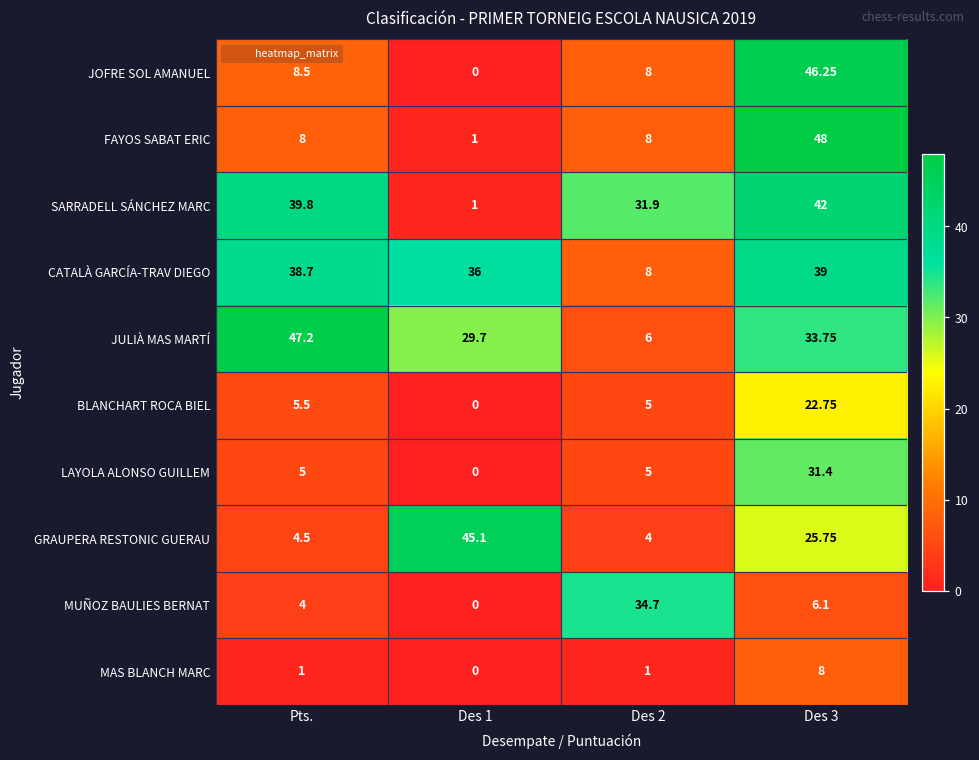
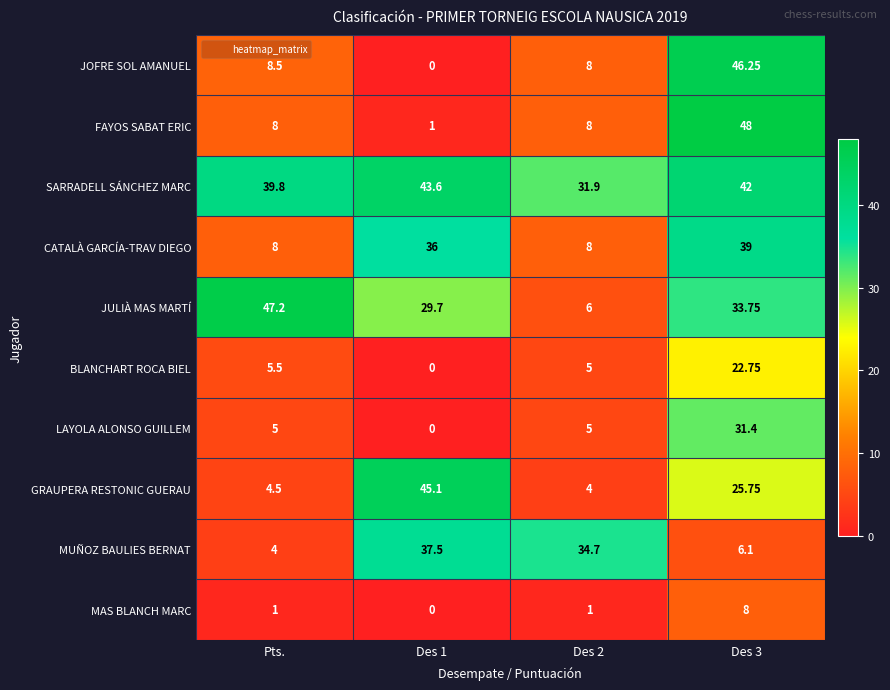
  {
    "JOFRE SOL AMANUEL": {
      "Pts.": 8.5,
      "Des 1": 0,
      "Des 2": 8,
      "Des 3": 46.25
    },
    "FAYOS SABAT ERIC": {
      "Pts.": 8,
      "Des 1": 1,
      "Des 2": 8,
      "Des 3": 48
    },
    "SARRADELL SÁNCHEZ MARC": {
      "Pts.": 39.8,
-     "Des 1": 1,
+     "Des 1": 43.6,
      "Des 2": 31.9,
      "Des 3": 42
    },
    "CATALÀ GARCÍA-TRAV DIEGO": {
-     "Pts.": 38.7,
+     "Pts.": 8,
      "Des 1": 36,
      "Des 2": 8,
      "Des 3": 39
    },
    "JULIÀ MAS MARTÍ": {
      "Pts.": 47.2,
      "Des 1": 29.7,
      "Des 2": 6,
      "Des 3": 33.75
    },
    "BLANCHART ROCA BIEL": {
      "Pts.": 5.5,
      "Des 1": 0,
      "Des 2": 5,
      "Des 3": 22.75
    },
    "LAYOLA ALONSO GUILLEM": {
      "Pts.": 5,
      "Des 1": 0,
      "Des 2": 5,
      "Des 3": 31.4
    },
    "GRAUPERA RESTONIC GUERAU": {
      "Pts.": 4.5,
      "Des 1": 45.1,
      "Des 2": 4,
      "Des 3": 25.75
    },
    "MUÑOZ BAULIES BERNAT": {
      "Pts.": 4,
-     "Des 1": 0,
+     "Des 1": 37.5,
      "Des 2": 34.7,
      "Des 3": 6.1
    },
    "MAS BLANCH MARC": {
      "Pts.": 1,
      "Des 1": 0,
      "Des 2": 1,
      "Des 3": 8
    }
  }
